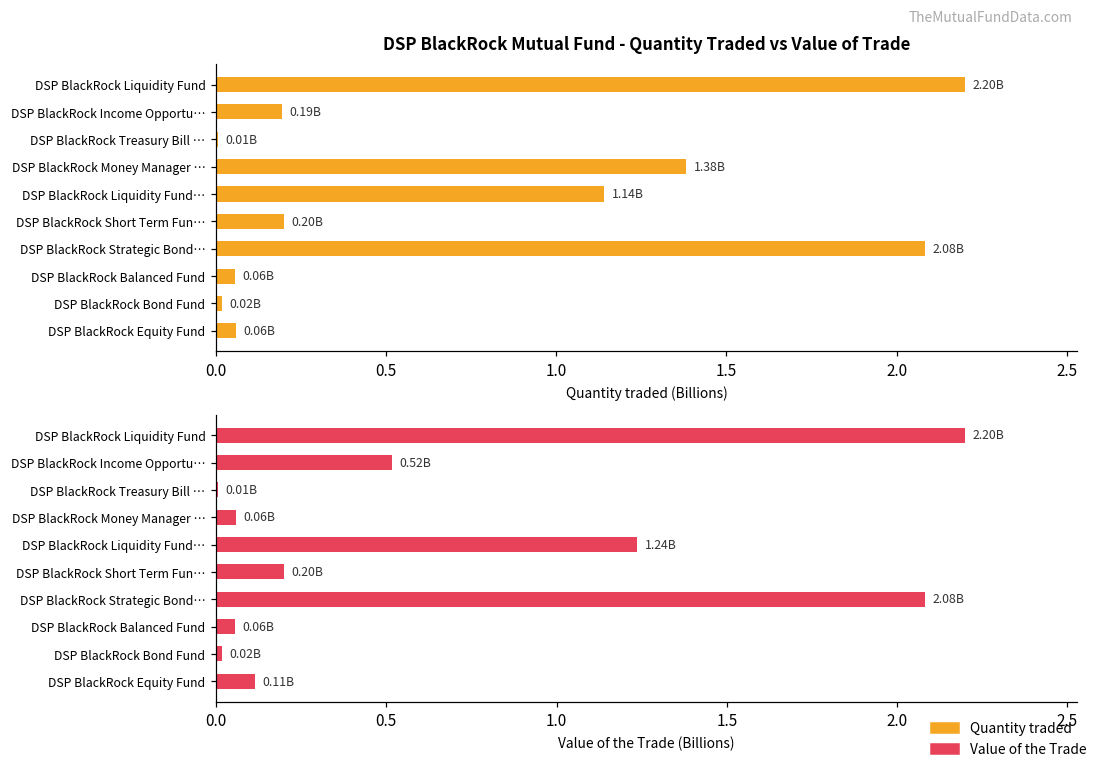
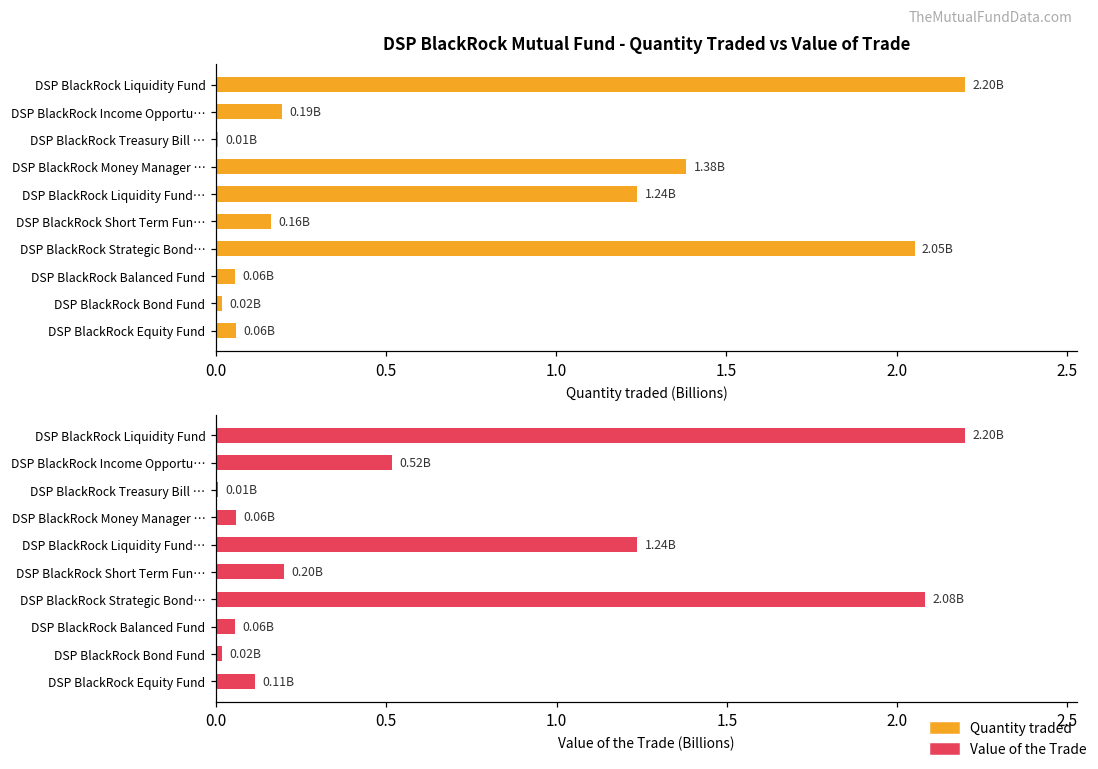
  {
    "DSP BlackRock Mutual Fund - Quantity Traded vs Value of Trade": {
      "DSP BlackRock Liquidity Fund": "2.20B",
      "DSP BlackRock Income Opportu…": "0.19B",
      "DSP BlackRock Treasury Bill …": "0.01B",
      "DSP BlackRock Money Manager …": "1.38B",
-     "DSP BlackRock Liquidity Fund…": "1.14B",
-     "DSP BlackRock Short Term Fun…": "0.20B",
-     "DSP BlackRock Strategic Bond…": "2.08B",
+     "DSP BlackRock Liquidity Fund…": "1.24B",
+     "DSP BlackRock Short Term Fun…": "0.16B",
+     "DSP BlackRock Strategic Bond…": "2.05B",
      "DSP BlackRock Balanced Fund": "0.06B",
      "DSP BlackRock Bond Fund": "0.02B",
      "DSP BlackRock Equity Fund": "0.06B"
    }
  }
